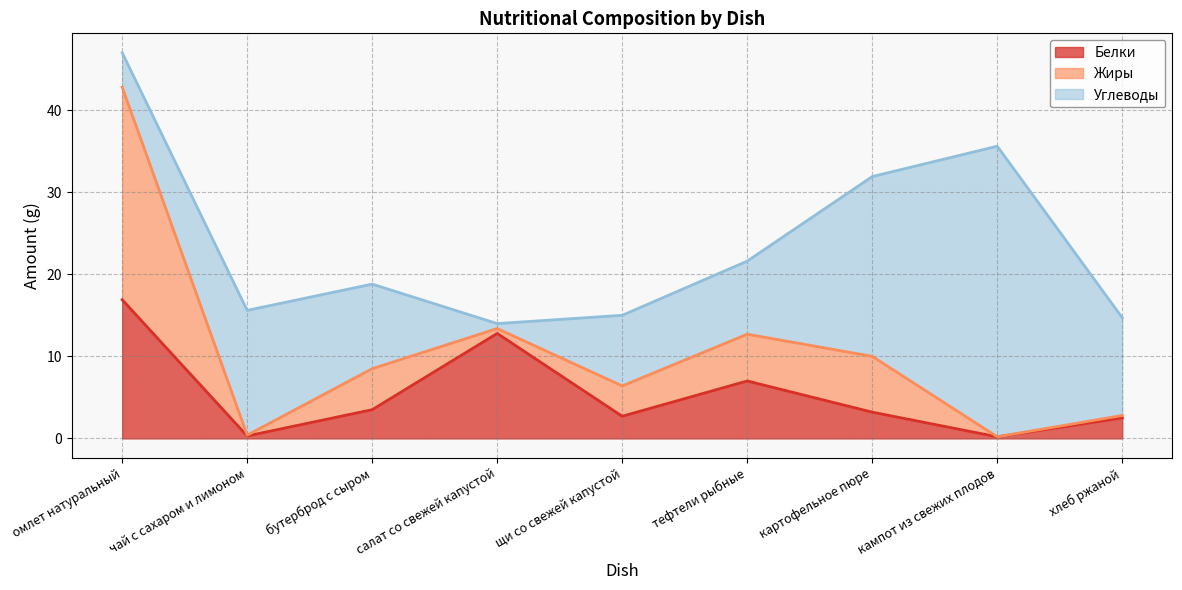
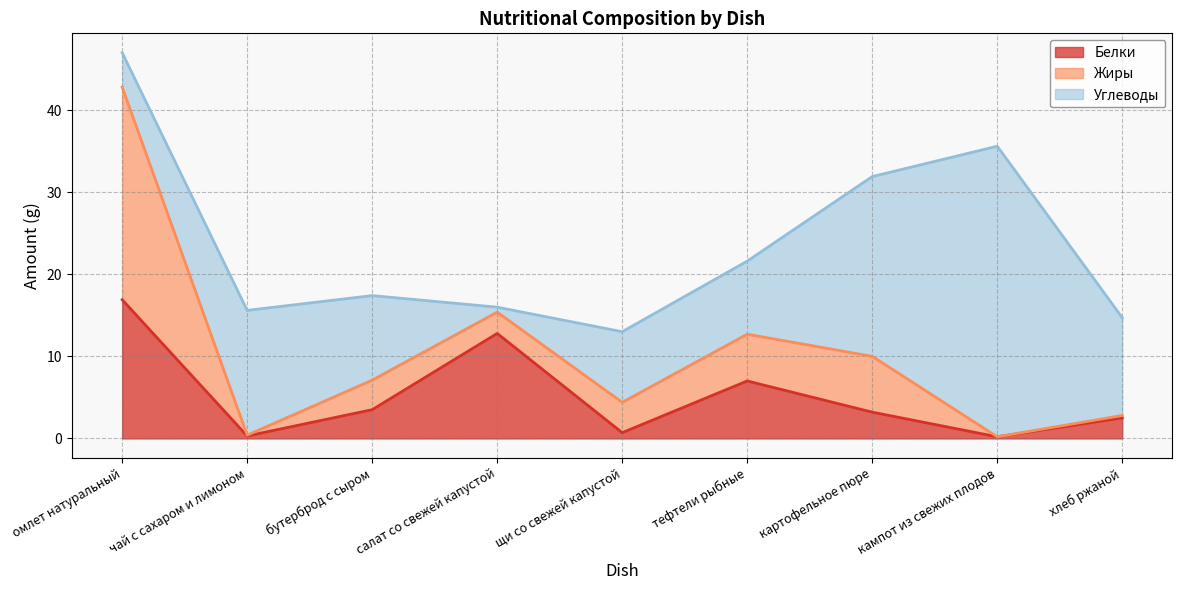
  {
    "Белки": {
      "омлет натуральный": 17,
      "бутерброд с сыром": 4,
      "салат со свежей капустой": 13,
-     "щи со свежей капустой": 3,
+     "щи со свежей капустой": 1,
      "тефтели рыбные": 7,
      "картофельное пюре": 3
    },
    "Жиры": {
      "омлет натуральный": 26,
-     "бутерброд с сыром": 5,
-     "салат со свежей капустой": 1,
+     "бутерброд с сыром": 4,
+     "салат со свежей капустой": 3,
      "щи со свежей капустой": 4,
      "тефтели рыбные": 6,
      "картофельное пюре": 7
    },
    "Углеводы": {
      "омлет натуральный": 4,
      "чай с сахаром и лимоном": 15,
      "бутерброд с сыром": 10,
      "салат со свежей капустой": 1,
      "щи со свежей капустой": 9,
      "тефтели рыбные": 9,
      "картофельное пюре": 22,
      "кампот из свежих плодов": 35,
      "хлеб ржаной": 12
    }
  }
